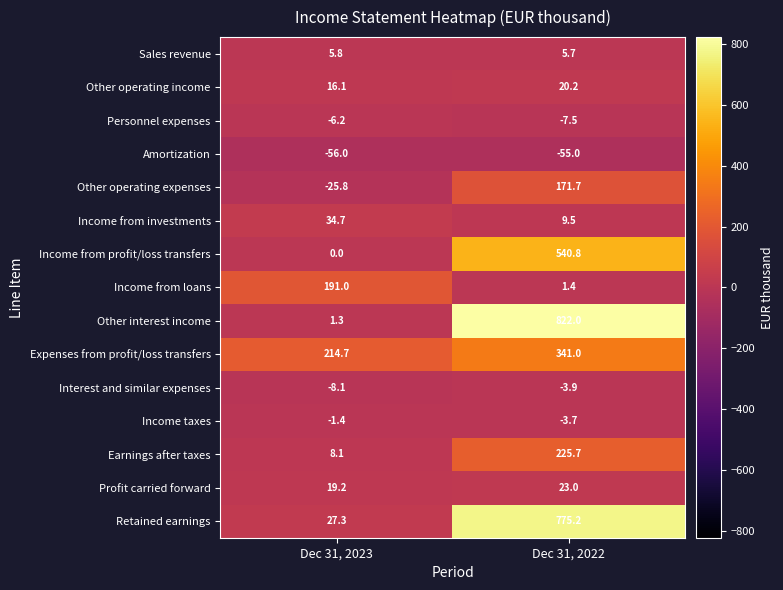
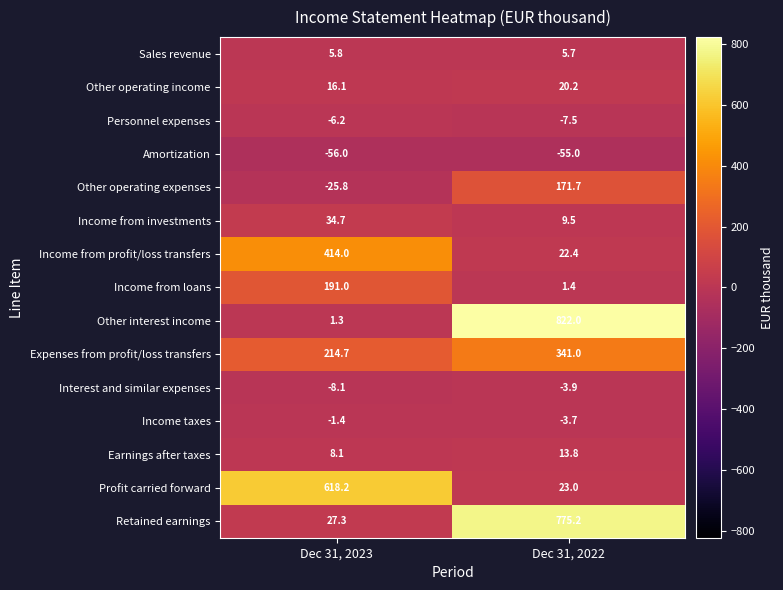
  {
    "Sales revenue": {
      "Dec 31, 2023": 5.8,
      "Dec 31, 2022": 5.7
    },
    "Other operating income": {
      "Dec 31, 2023": 16.1,
      "Dec 31, 2022": 20.2
    },
    "Personnel expenses": {
      "Dec 31, 2023": -6.2,
      "Dec 31, 2022": -7.5
    },
    "Amortization": {
      "Dec 31, 2023": -56.0,
      "Dec 31, 2022": -55.0
    },
    "Other operating expenses": {
      "Dec 31, 2023": -25.8,
      "Dec 31, 2022": 171.7
    },
    "Income from investments": {
      "Dec 31, 2023": 34.7,
      "Dec 31, 2022": 9.5
    },
    "Income from profit/loss transfers": {
-     "Dec 31, 2023": 0.0,
-     "Dec 31, 2022": 540.8
+     "Dec 31, 2023": 414.0,
+     "Dec 31, 2022": 22.4
    },
    "Income from loans": {
      "Dec 31, 2023": 191.0,
      "Dec 31, 2022": 1.4
    },
    "Other interest income": {
      "Dec 31, 2023": 1.3,
      "Dec 31, 2022": 822.0
    },
    "Expenses from profit/loss transfers": {
      "Dec 31, 2023": 214.7,
      "Dec 31, 2022": 341.0
    },
    "Interest and similar expenses": {
      "Dec 31, 2023": -8.1,
      "Dec 31, 2022": -3.9
    },
    "Income taxes": {
      "Dec 31, 2023": -1.4,
      "Dec 31, 2022": -3.7
    },
    "Earnings after taxes": {
      "Dec 31, 2023": 8.1,
-     "Dec 31, 2022": 225.7
+     "Dec 31, 2022": 13.8
    },
    "Profit carried forward": {
-     "Dec 31, 2023": 19.2,
+     "Dec 31, 2023": 618.2,
      "Dec 31, 2022": 23.0
    },
    "Retained earnings": {
      "Dec 31, 2023": 27.3,
      "Dec 31, 2022": 775.2
    }
  }
